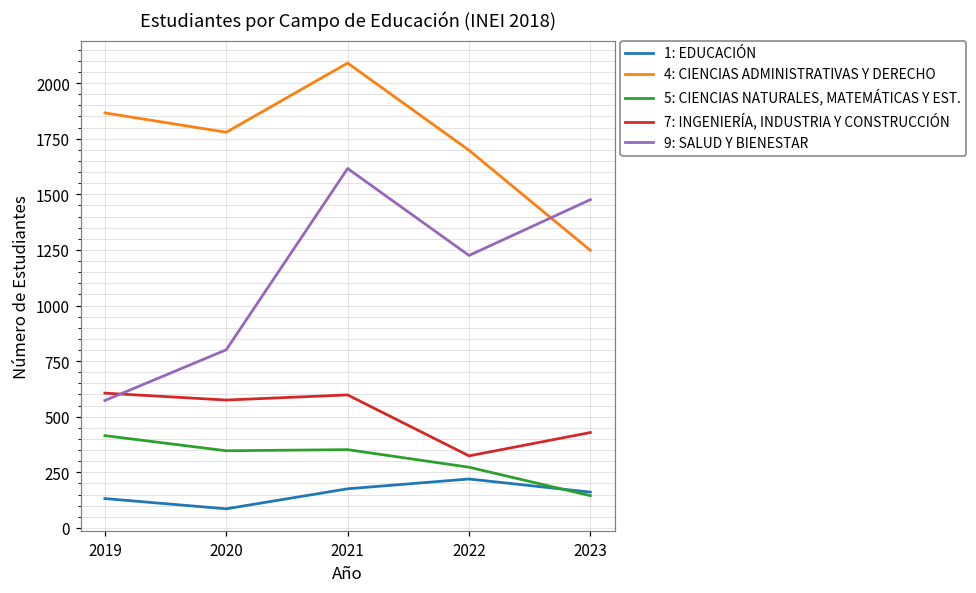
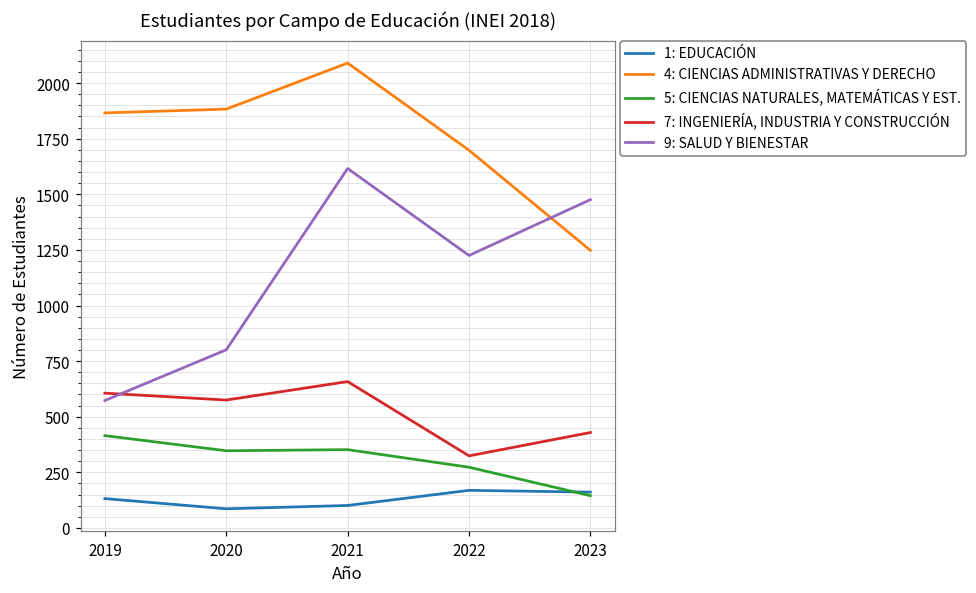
  {
    "1: EDUCACIÓN": {
      "2019": 130,
      "2020": 90,
-     "2021": 180,
-     "2022": 220,
+     "2021": 100,
+     "2022": 170,
      "2023": 160
    },
    "4: CIENCIAS ADMINISTRATIVAS Y DERECHO": {
      "2019": 1870,
-     "2020": 1780,
+     "2020": 1880,
      "2021": 2090,
      "2022": 1700,
      "2023": 1250
    },
    "5: CIENCIAS NATURALES, MATEMÁTICAS Y EST.": {
      "2019": 420,
      "2020": 350,
      "2021": 350,
      "2022": 270,
      "2023": 150
    },
    "7: INGENIERÍA, INDUSTRIA Y CONSTRUCCIÓN": {
      "2019": 610,
      "2020": 580,
-     "2021": 600,
+     "2021": 660,
      "2022": 320,
      "2023": 430
    },
    "9: SALUD Y BIENESTAR": {
      "2019": 570,
      "2020": 800,
      "2021": 1620,
      "2022": 1230,
      "2023": 1480
    }
  }
